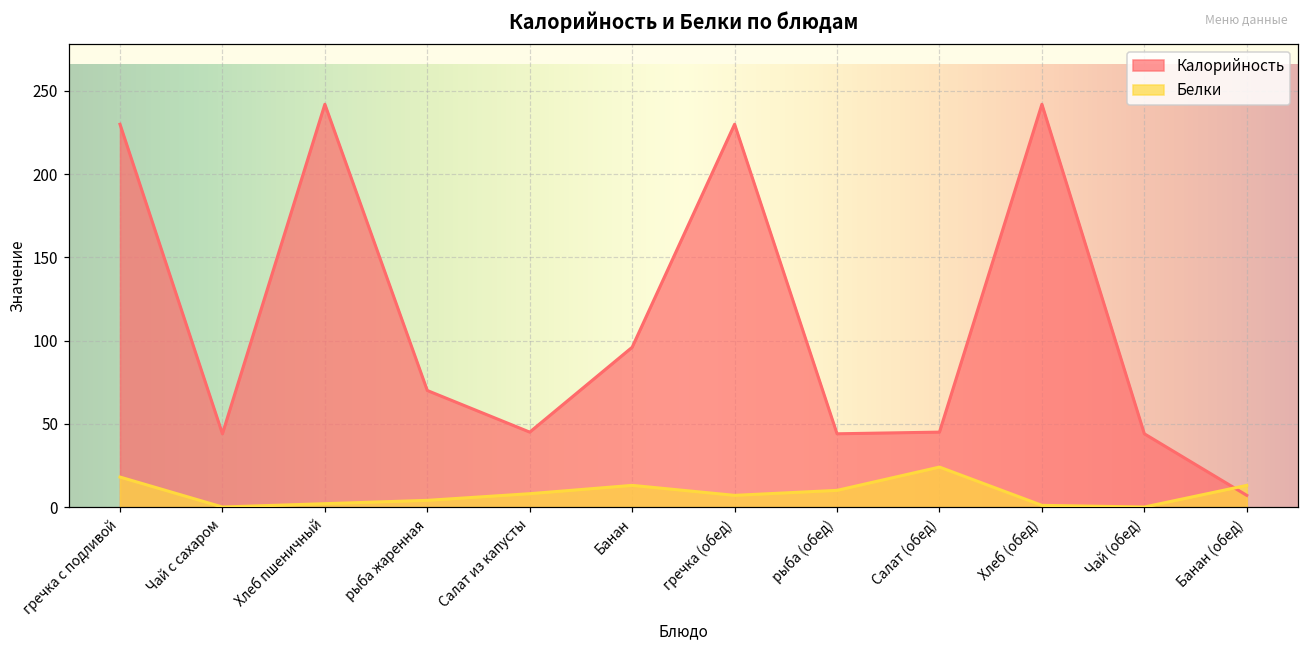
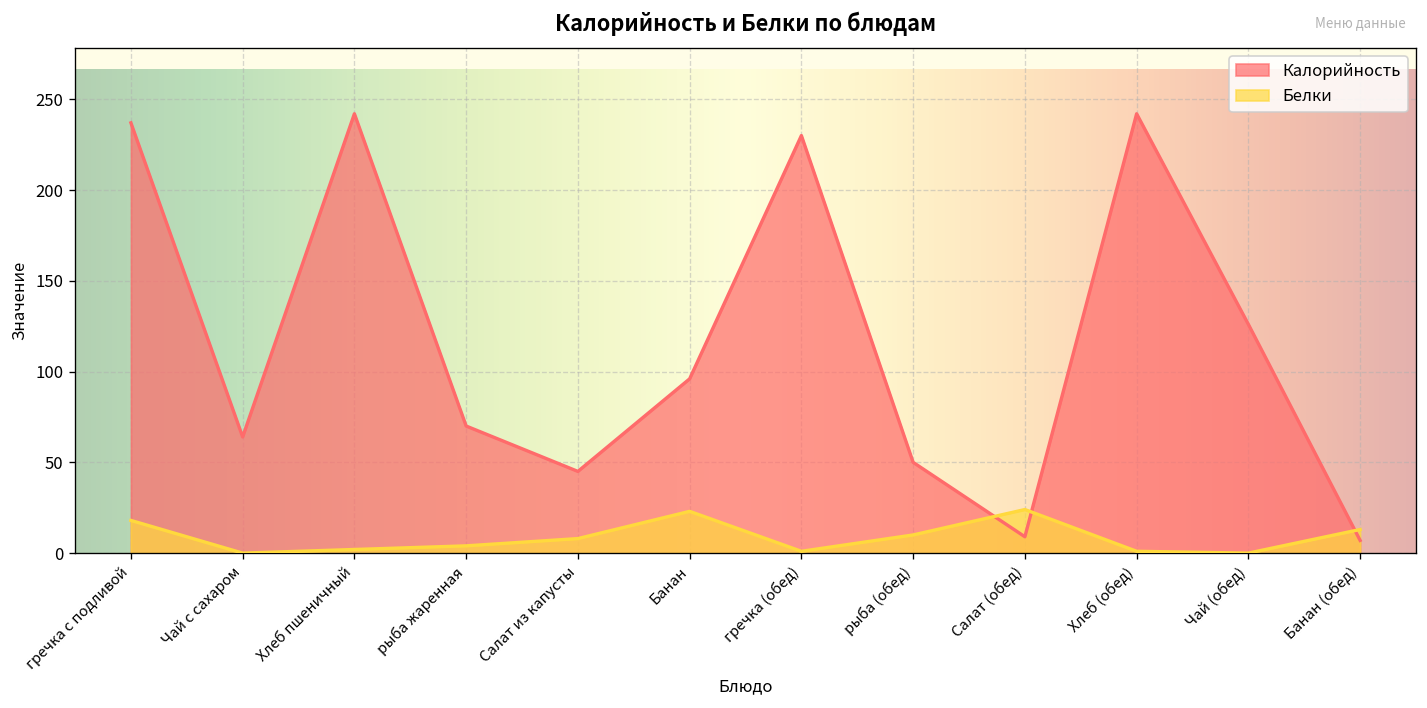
  {
    "Калорийность": {
-     "гречка с подливой": 230,
-     "Чай с сахаром": 44,
+     "гречка с подливой": 237,
+     "Чай с сахаром": 64,
      "Хлеб пшеничный": 242,
      "рыба жаренная": 70,
      "Салат из капусты": 45,
      "Банан": 96,
      "гречка (обед)": 230,
-     "рыба (обед)": 44,
-     "Салат (обед)": 45,
+     "рыба (обед)": 50,
+     "Салат (обед)": 9,
      "Хлеб (обед)": 242,
-     "Чай (обед)": 44,
+     "Чай (обед)": 126,
      "Банан (обед)": 7
    },
    "Белки": {
      "гречка с подливой": 18,
      "Чай с сахаром": 0,
      "Хлеб пшеничный": 2,
      "рыба жаренная": 4,
      "Салат из капусты": 8,
-     "Банан": 13,
-     "гречка (обед)": 7,
+     "Банан": 23,
+     "гречка (обед)": 1,
      "рыба (обед)": 10,
      "Салат (обед)": 24,
      "Хлеб (обед)": 1,
      "Чай (обед)": 0,
      "Банан (обед)": 13
    }
  }
